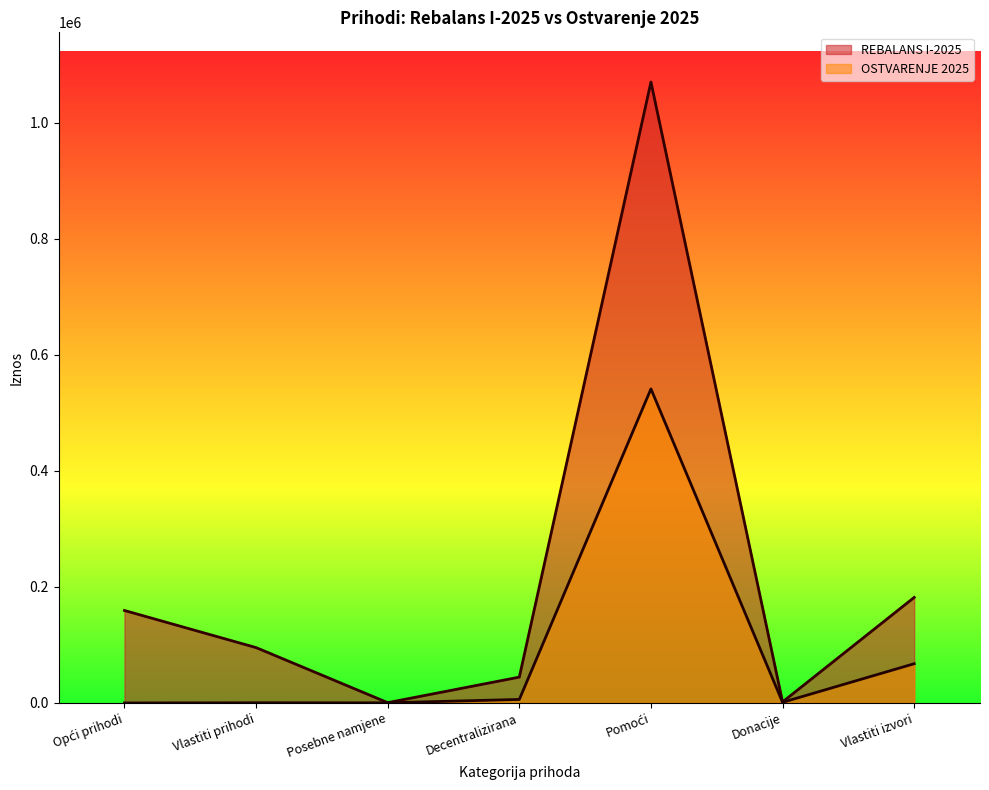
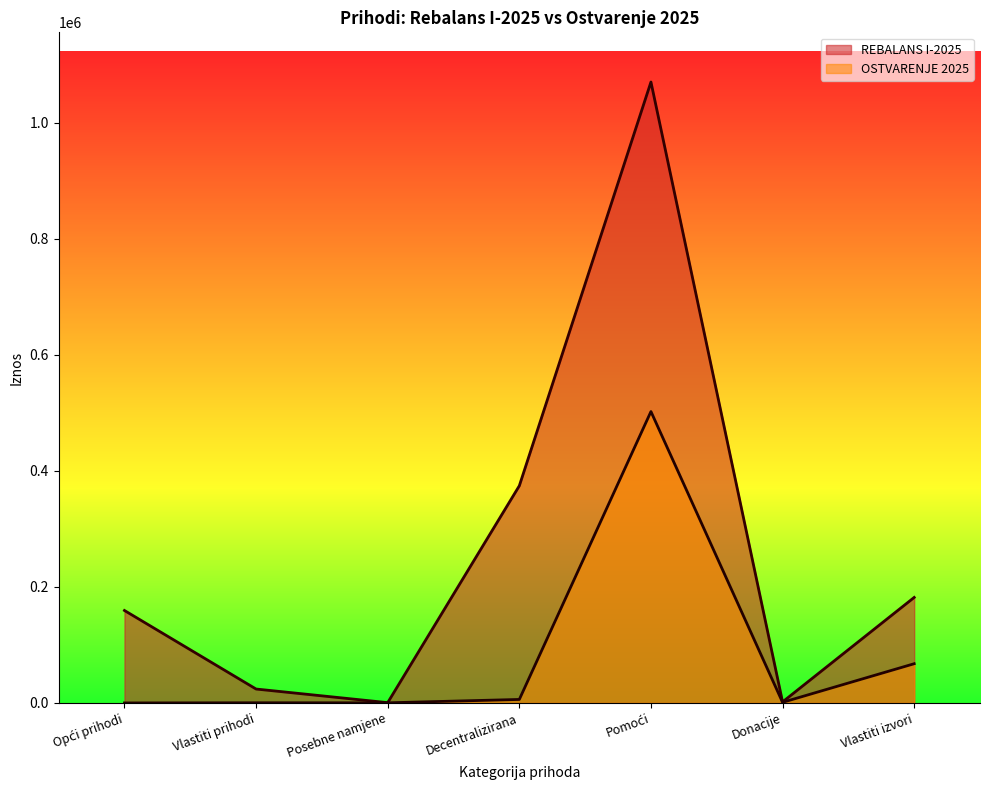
  {
    "REBALANS I-2025": {
      "Opći prihodi": 160000,
-     "Vlastiti prihodi": 100000,
-     "Decentralizirana": 40000,
+     "Vlastiti prihodi": 20000,
+     "Decentralizirana": 370000,
      "Pomoći": 1070000,
      "Vlastiti izvori": 180000
    },
    "OSTVARENJE 2025": {
      "Opći prihodi": 0,
      "Vlastiti prihodi": 0,
      "Decentralizirana": 10000,
-     "Pomoći": 540000,
+     "Pomoći": 500000,
      "Vlastiti izvori": 70000
    }
  }
